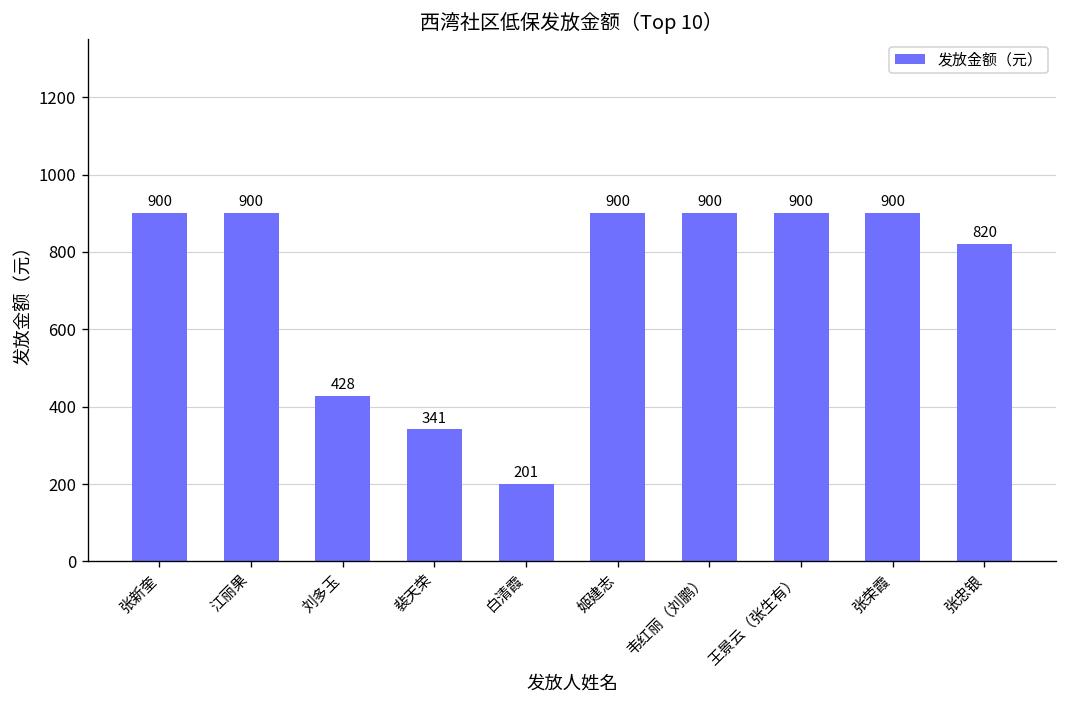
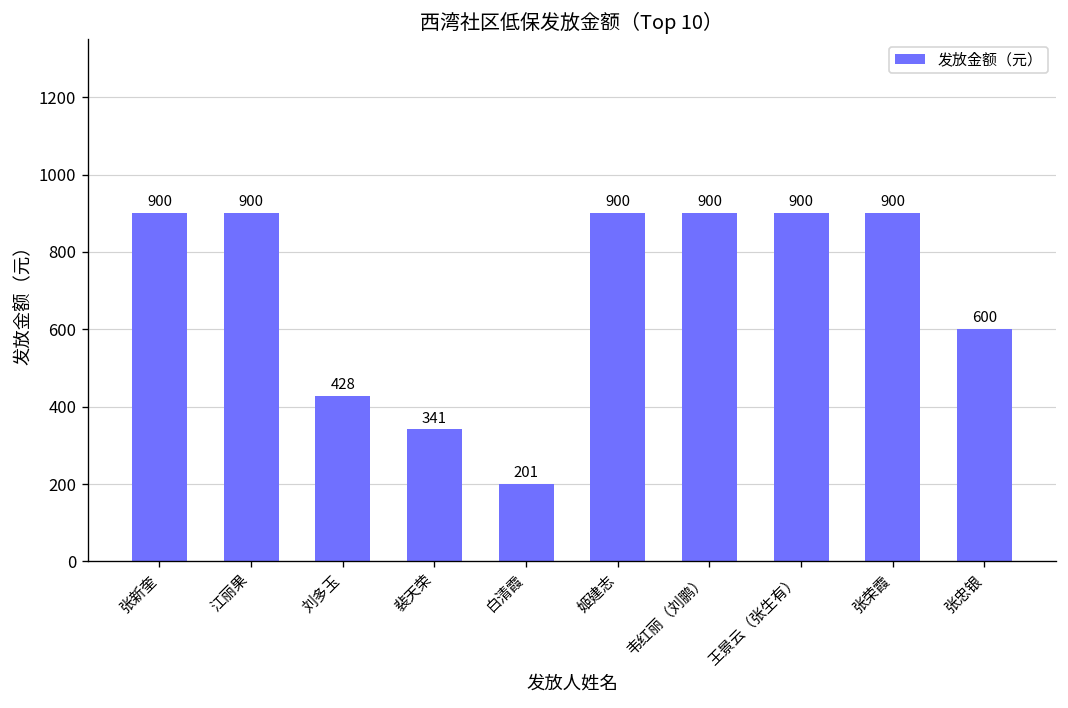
  {
    "张新奎": 900,
    "江丽果": 900,
    "刘多玉": 428,
    "裴天荣": 341,
    "白清霞": 201,
    "姬建志": 900,
    "韦红丽（刘鹏）": 900,
    "王景云（张生有）": 900,
    "张荣霞": 900,
-   "张忠银": 820
+   "张忠银": 600
  }
